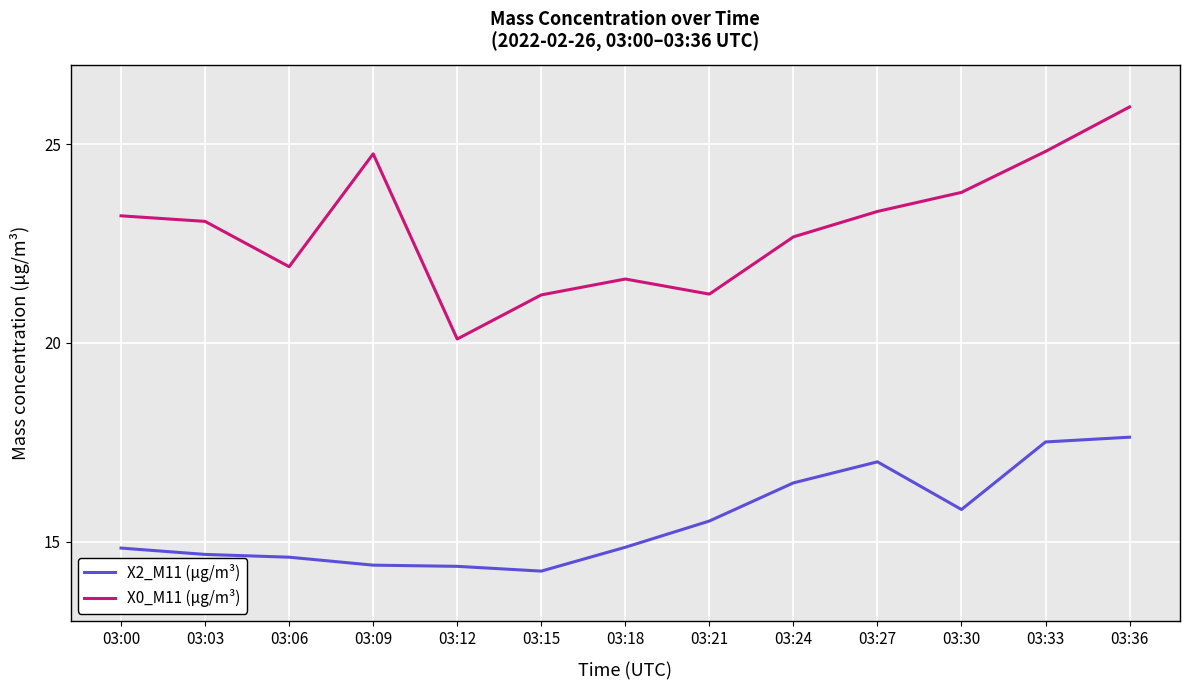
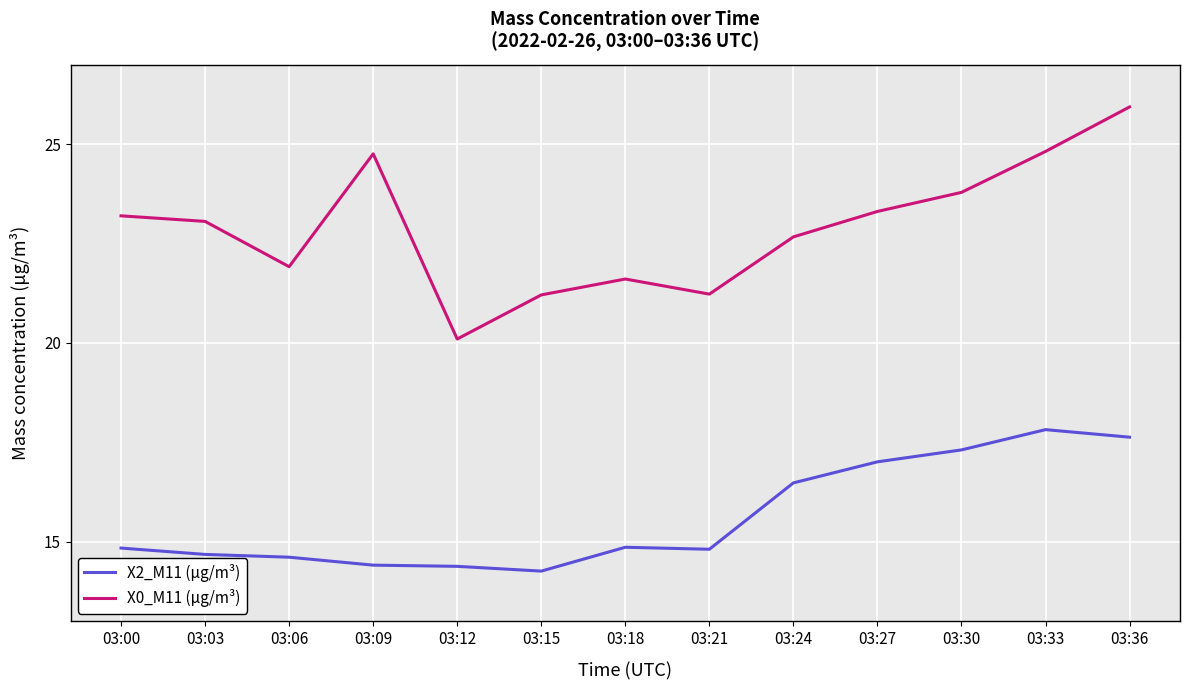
  {
    "X2_M11 (μg/m³)": {
      "03:00": 14.8,
      "03:03": 14.7,
      "03:06": 14.6,
      "03:09": 14.4,
      "03:12": 14.4,
      "03:15": 14.3,
      "03:18": 14.9,
-     "03:21": 15.5,
+     "03:21": 14.8,
      "03:24": 16.5,
      "03:27": 17.0,
-     "03:30": 15.8,
-     "03:33": 17.5,
+     "03:30": 17.3,
+     "03:33": 17.8,
      "03:36": 17.6
    },
    "X0_M11 (μg/m³)": {
      "03:00": 23.2,
      "03:03": 23.1,
      "03:06": 21.9,
      "03:09": 24.8,
      "03:12": 20.1,
      "03:15": 21.2,
      "03:18": 21.6,
      "03:21": 21.2,
      "03:24": 22.7,
      "03:27": 23.3,
      "03:30": 23.8,
      "03:33": 24.8,
      "03:36": 25.9
    }
  }
